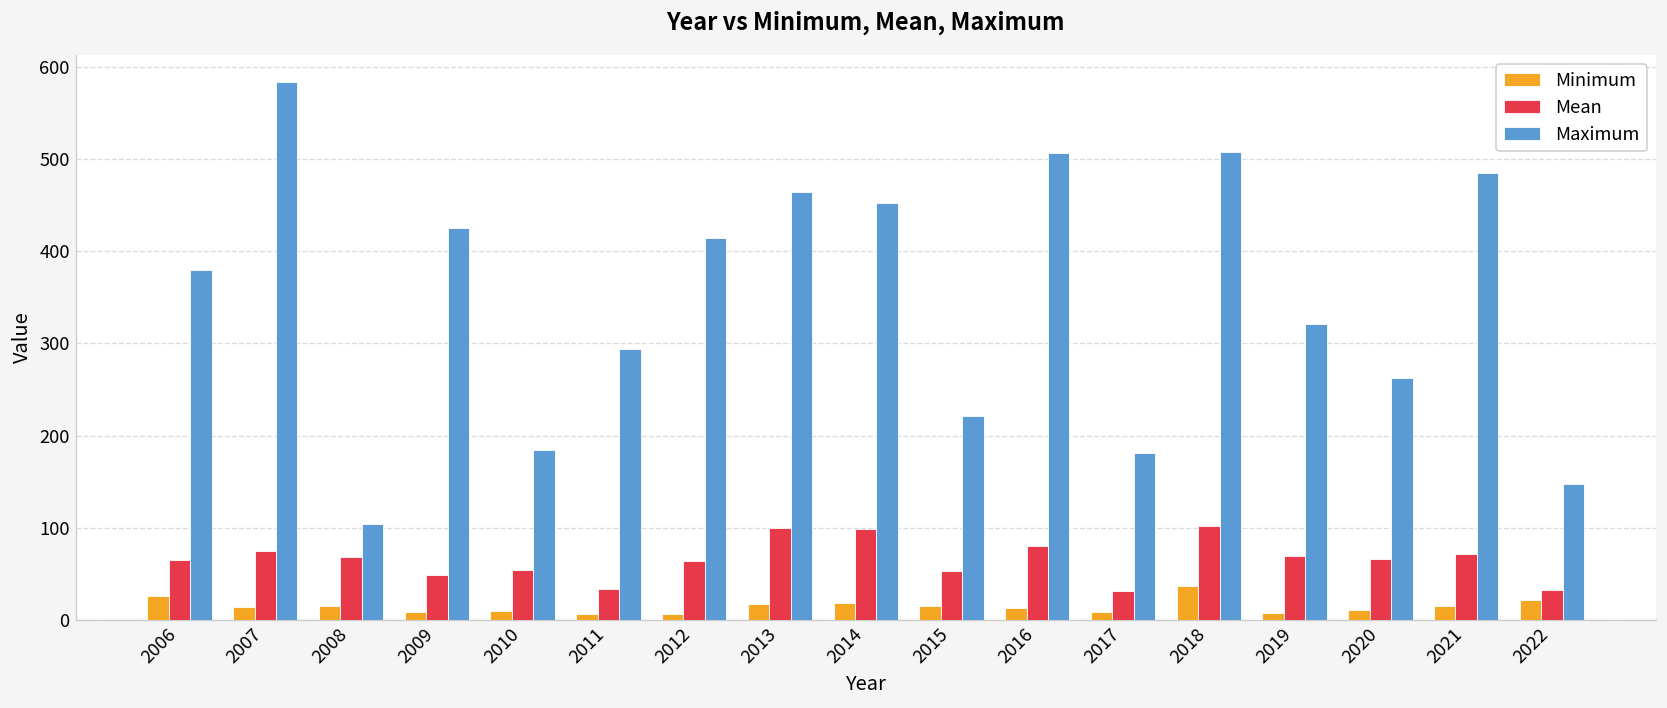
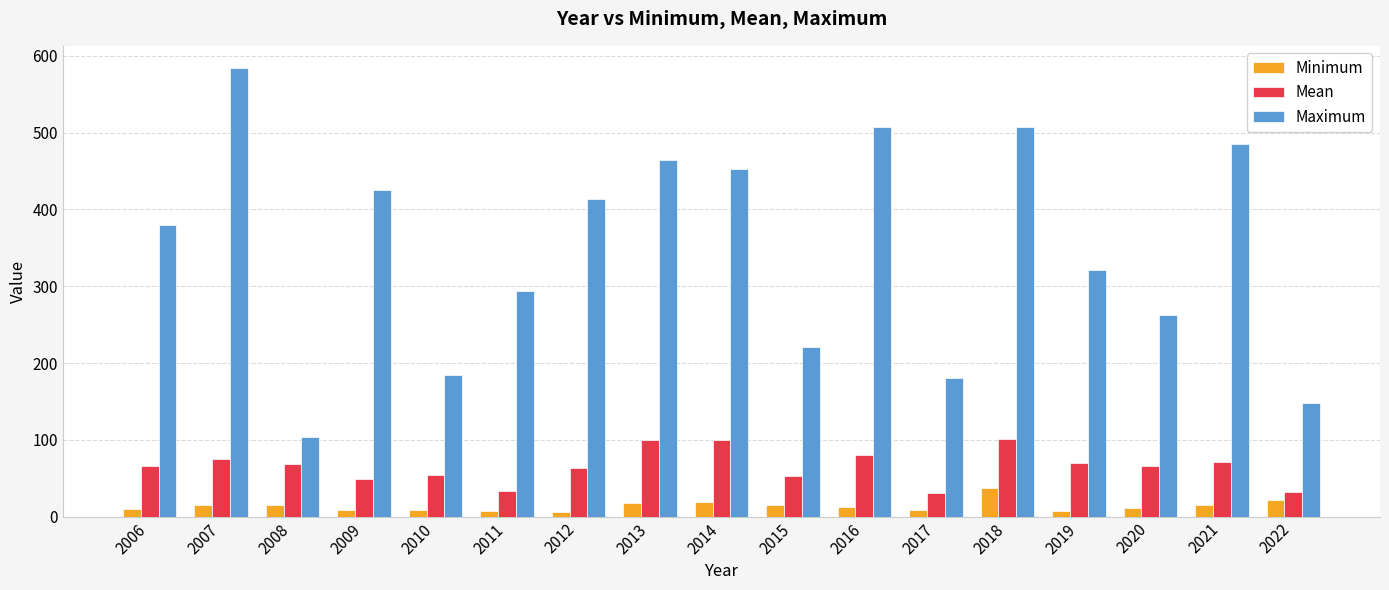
  {
    "Minimum": {
-     "2006": 30,
+     "2006": 10,
      "2007": 10,
      "2008": 20,
      "2009": 10,
      "2010": 10,
      "2011": 10,
      "2012": 10,
      "2013": 20,
      "2014": 20,
      "2015": 10,
      "2016": 10,
      "2017": 10,
      "2018": 40,
      "2019": 10,
      "2020": 10,
      "2021": 10,
      "2022": 20
    },
    "Mean": {
      "2006": 70,
      "2007": 80,
      "2008": 70,
      "2009": 50,
      "2010": 50,
      "2011": 30,
      "2012": 60,
      "2013": 100,
      "2014": 100,
      "2015": 50,
      "2016": 80,
      "2017": 30,
      "2018": 100,
      "2019": 70,
      "2020": 70,
      "2021": 70,
      "2022": 30
    },
    "Maximum": {
      "2006": 380,
      "2007": 580,
      "2008": 100,
      "2009": 430,
      "2010": 180,
      "2011": 290,
      "2012": 410,
      "2013": 460,
      "2014": 450,
      "2015": 220,
      "2016": 510,
      "2017": 180,
      "2018": 510,
      "2019": 320,
      "2020": 260,
      "2021": 490,
      "2022": 150
    }
  }
